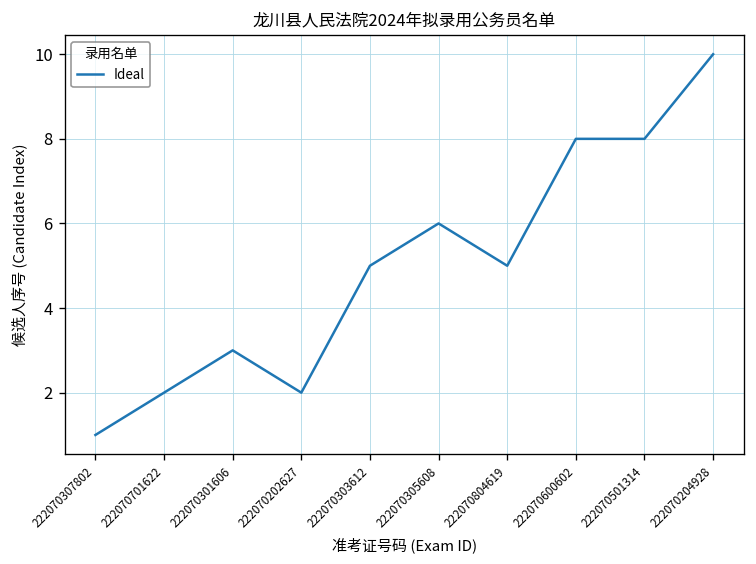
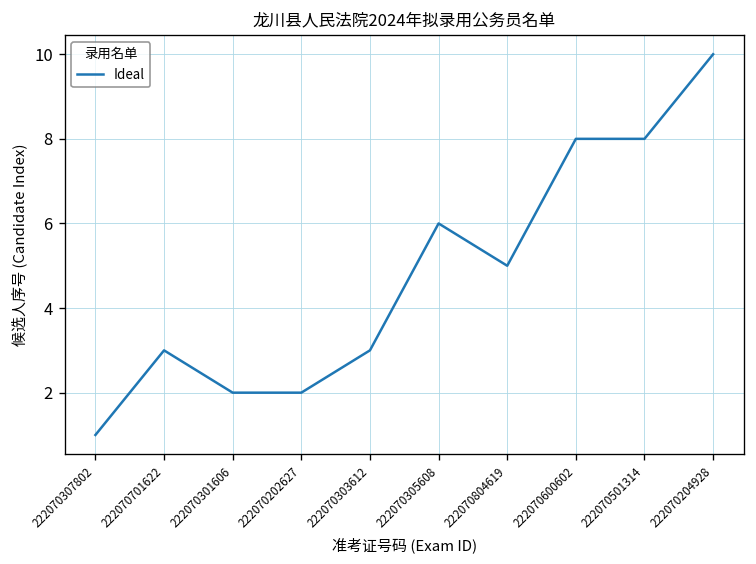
  {
    "222070307802": 1,
-   "222070701622": 2,
-   "222070301606": 3,
+   "222070701622": 3,
+   "222070301606": 2,
    "222070202627": 2,
-   "222070303612": 5,
+   "222070303612": 3,
    "222070305608": 6,
    "222070804619": 5,
    "222070600602": 8,
    "222070501314": 8,
    "222070204928": 10
  }
